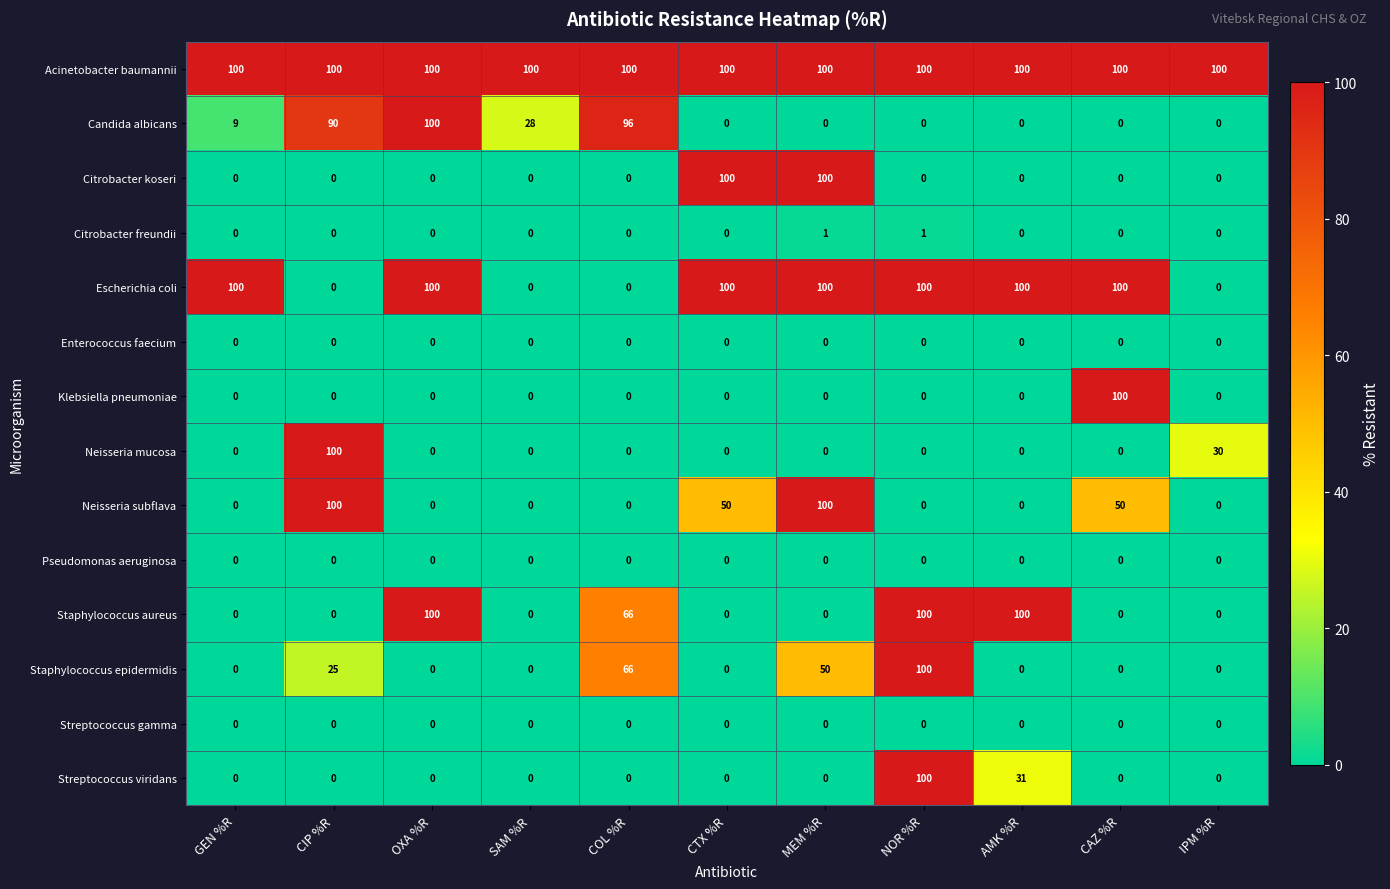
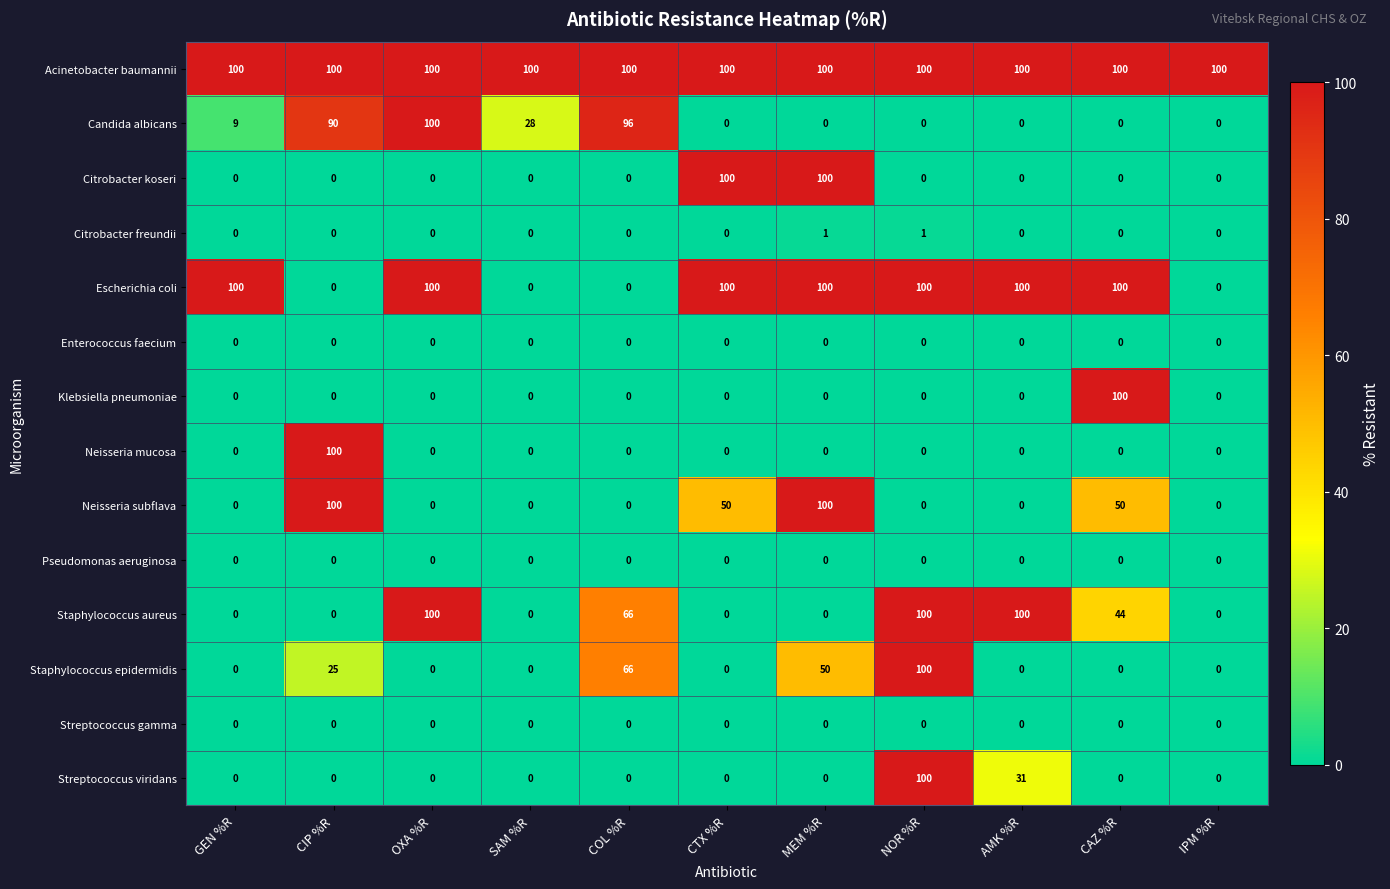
  {
    "Acinetobacter baumannii": {
      "GEN %R": 100,
      "CIP %R": 100,
      "OXA %R": 100,
      "SAM %R": 100,
      "COL %R": 100,
      "CTX %R": 100,
      "MEM %R": 100,
      "NOR %R": 100,
      "AMK %R": 100,
      "CAZ %R": 100,
      "IPM %R": 100
    },
    "Candida albicans": {
      "GEN %R": 9,
      "CIP %R": 90,
      "OXA %R": 100,
      "SAM %R": 28,
      "COL %R": 96,
      "CTX %R": 0,
      "MEM %R": 0,
      "NOR %R": 0,
      "AMK %R": 0,
      "CAZ %R": 0,
      "IPM %R": 0
    },
    "Citrobacter koseri": {
      "GEN %R": 0,
      "CIP %R": 0,
      "OXA %R": 0,
      "SAM %R": 0,
      "COL %R": 0,
      "CTX %R": 100,
      "MEM %R": 100,
      "NOR %R": 0,
      "AMK %R": 0,
      "CAZ %R": 0,
      "IPM %R": 0
    },
    "Citrobacter freundii": {
      "GEN %R": 0,
      "CIP %R": 0,
      "OXA %R": 0,
      "SAM %R": 0,
      "COL %R": 0,
      "CTX %R": 0,
      "MEM %R": 1,
      "NOR %R": 1,
      "AMK %R": 0,
      "CAZ %R": 0,
      "IPM %R": 0
    },
    "Escherichia coli": {
      "GEN %R": 100,
      "CIP %R": 0,
      "OXA %R": 100,
      "SAM %R": 0,
      "COL %R": 0,
      "CTX %R": 100,
      "MEM %R": 100,
      "NOR %R": 100,
      "AMK %R": 100,
      "CAZ %R": 100,
      "IPM %R": 0
    },
    "Enterococcus faecium": {
      "GEN %R": 0,
      "CIP %R": 0,
      "OXA %R": 0,
      "SAM %R": 0,
      "COL %R": 0,
      "CTX %R": 0,
      "MEM %R": 0,
      "NOR %R": 0,
      "AMK %R": 0,
      "CAZ %R": 0,
      "IPM %R": 0
    },
    "Klebsiella pneumoniae": {
      "GEN %R": 0,
      "CIP %R": 0,
      "OXA %R": 0,
      "SAM %R": 0,
      "COL %R": 0,
      "CTX %R": 0,
      "MEM %R": 0,
      "NOR %R": 0,
      "AMK %R": 0,
      "CAZ %R": 100,
      "IPM %R": 0
    },
    "Neisseria mucosa": {
      "GEN %R": 0,
      "CIP %R": 100,
      "OXA %R": 0,
      "SAM %R": 0,
      "COL %R": 0,
      "CTX %R": 0,
      "MEM %R": 0,
      "NOR %R": 0,
      "AMK %R": 0,
      "CAZ %R": 0,
-     "IPM %R": 30
+     "IPM %R": 0
    },
    "Neisseria subflava": {
      "GEN %R": 0,
      "CIP %R": 100,
      "OXA %R": 0,
      "SAM %R": 0,
      "COL %R": 0,
      "CTX %R": 50,
      "MEM %R": 100,
      "NOR %R": 0,
      "AMK %R": 0,
      "CAZ %R": 50,
      "IPM %R": 0
    },
    "Pseudomonas aeruginosa": {
      "GEN %R": 0,
      "CIP %R": 0,
      "OXA %R": 0,
      "SAM %R": 0,
      "COL %R": 0,
      "CTX %R": 0,
      "MEM %R": 0,
      "NOR %R": 0,
      "AMK %R": 0,
      "CAZ %R": 0,
      "IPM %R": 0
    },
    "Staphylococcus aureus": {
      "GEN %R": 0,
      "CIP %R": 0,
      "OXA %R": 100,
      "SAM %R": 0,
      "COL %R": 66,
      "CTX %R": 0,
      "MEM %R": 0,
      "NOR %R": 100,
      "AMK %R": 100,
-     "CAZ %R": 0,
+     "CAZ %R": 44,
      "IPM %R": 0
    },
    "Staphylococcus epidermidis": {
      "GEN %R": 0,
      "CIP %R": 25,
      "OXA %R": 0,
      "SAM %R": 0,
      "COL %R": 66,
      "CTX %R": 0,
      "MEM %R": 50,
      "NOR %R": 100,
      "AMK %R": 0,
      "CAZ %R": 0,
      "IPM %R": 0
    },
    "Streptococcus gamma": {
      "GEN %R": 0,
      "CIP %R": 0,
      "OXA %R": 0,
      "SAM %R": 0,
      "COL %R": 0,
      "CTX %R": 0,
      "MEM %R": 0,
      "NOR %R": 0,
      "AMK %R": 0,
      "CAZ %R": 0,
      "IPM %R": 0
    },
    "Streptococcus viridans": {
      "GEN %R": 0,
      "CIP %R": 0,
      "OXA %R": 0,
      "SAM %R": 0,
      "COL %R": 0,
      "CTX %R": 0,
      "MEM %R": 0,
      "NOR %R": 100,
      "AMK %R": 31,
      "CAZ %R": 0,
      "IPM %R": 0
    }
  }
